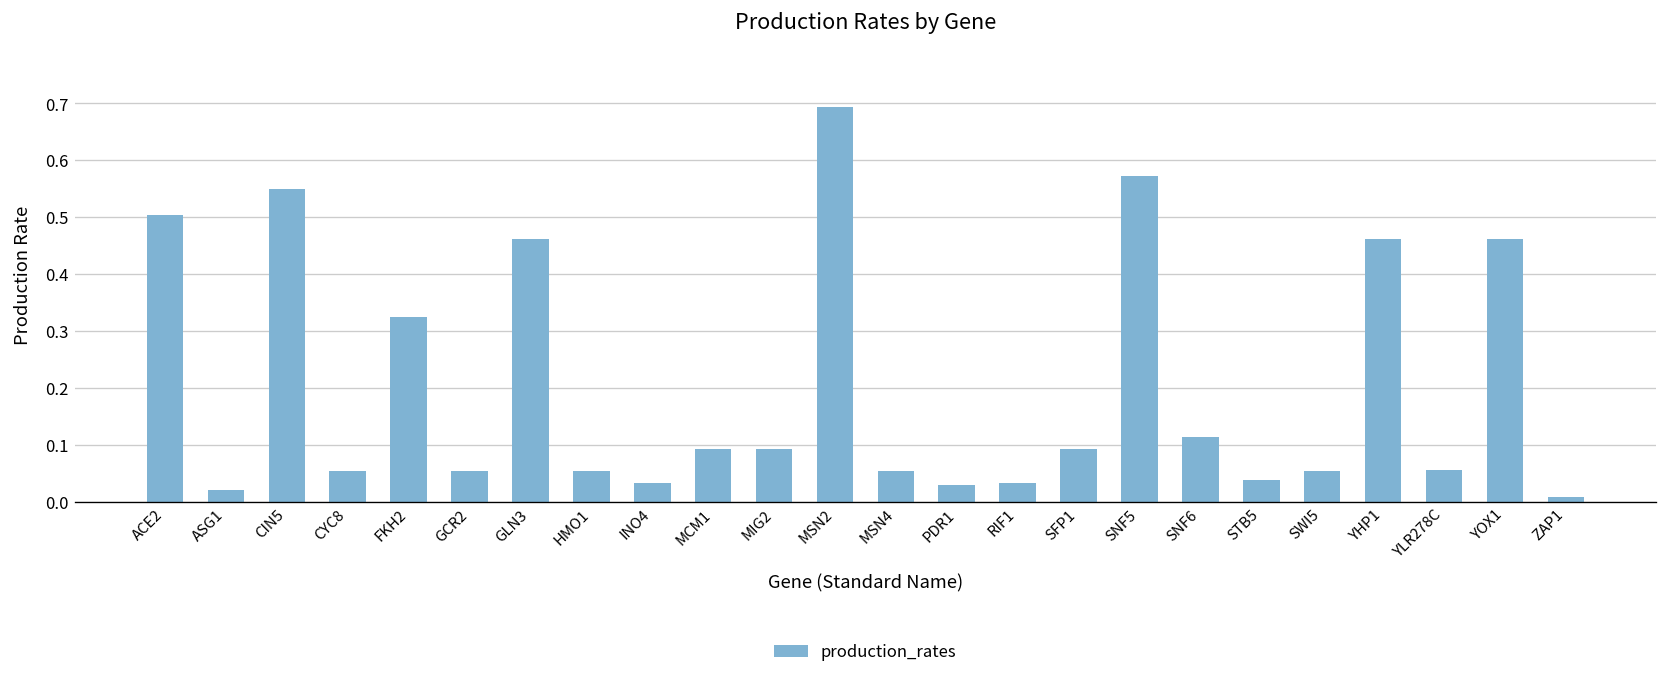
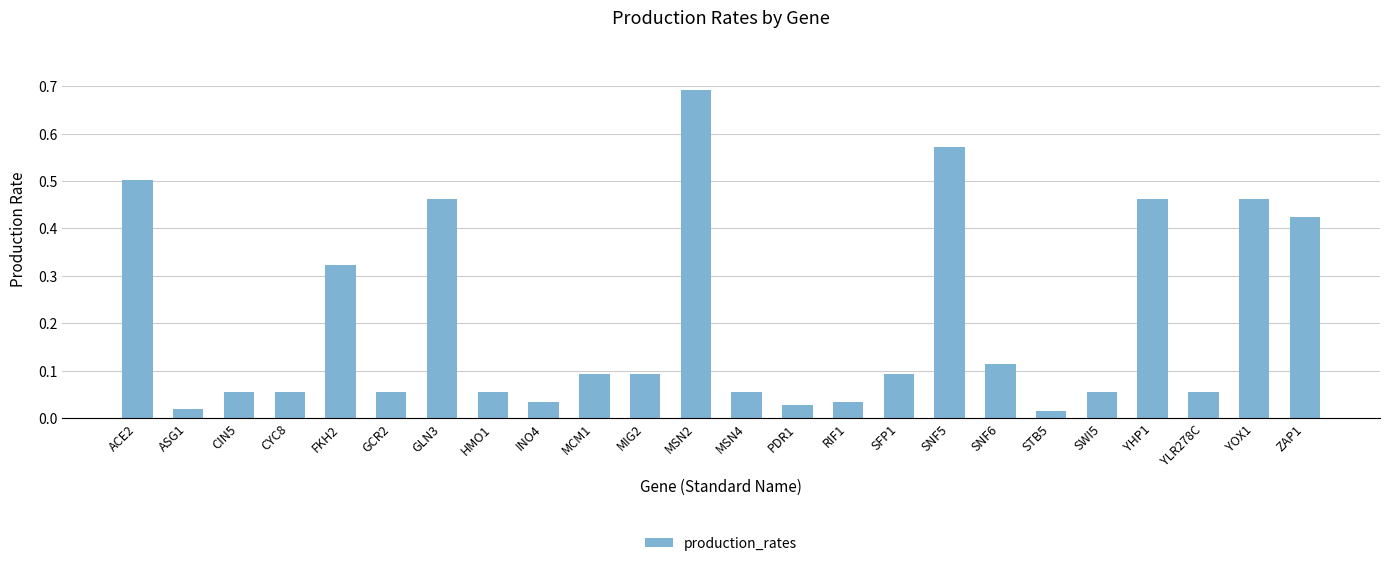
  {
    "ACE2": 0.50,
    "ASG1": 0.02,
-   "CIN5": 0.55,
+   "CIN5": 0.05,
    "CYC8": 0.05,
    "FKH2": 0.32,
    "GCR2": 0.05,
    "GLN3": 0.46,
    "HMO1": 0.05,
    "INO4": 0.03,
    "MCM1": 0.09,
    "MIG2": 0.09,
    "MSN2": 0.69,
    "MSN4": 0.05,
    "PDR1": 0.03,
    "RIF1": 0.03,
    "SFP1": 0.09,
    "SNF5": 0.57,
    "SNF6": 0.11,
-   "STB5": 0.04,
+   "STB5": 0.02,
    "SWI5": 0.05,
    "YHP1": 0.46,
    "YLR278C": 0.06,
    "YOX1": 0.46,
-   "ZAP1": 0.01
+   "ZAP1": 0.42
  }
